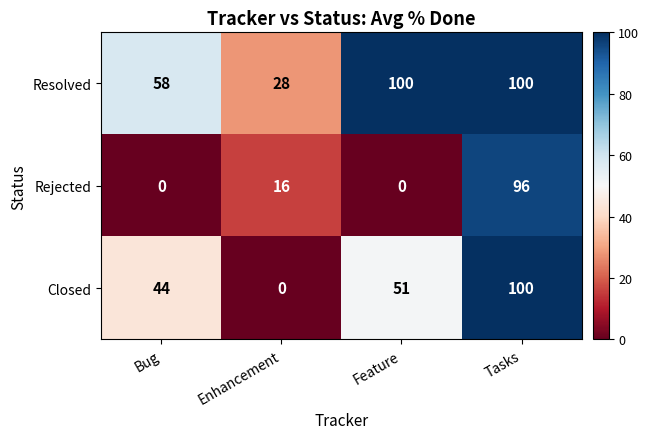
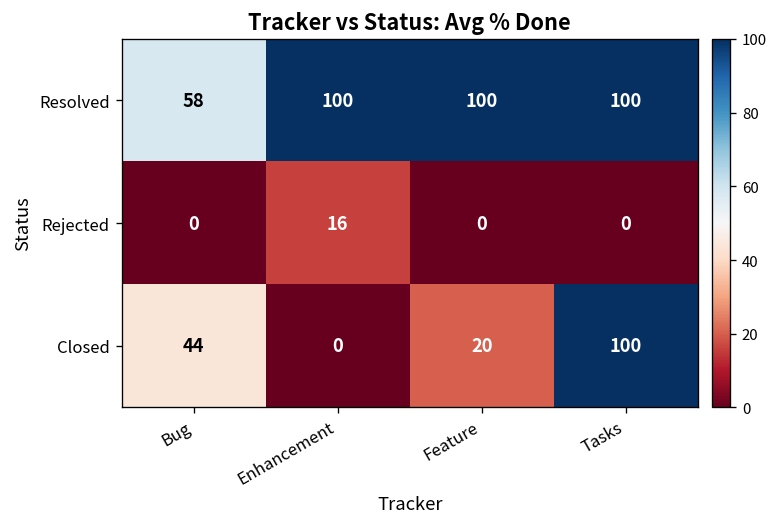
  {
    "Resolved": {
      "Bug": 58,
-     "Enhancement": 28,
+     "Enhancement": 100,
      "Feature": 100,
      "Tasks": 100
    },
    "Rejected": {
      "Bug": 0,
      "Enhancement": 16,
      "Feature": 0,
-     "Tasks": 96
+     "Tasks": 0
    },
    "Closed": {
      "Bug": 44,
      "Enhancement": 0,
-     "Feature": 51,
+     "Feature": 20,
      "Tasks": 100
    }
  }
